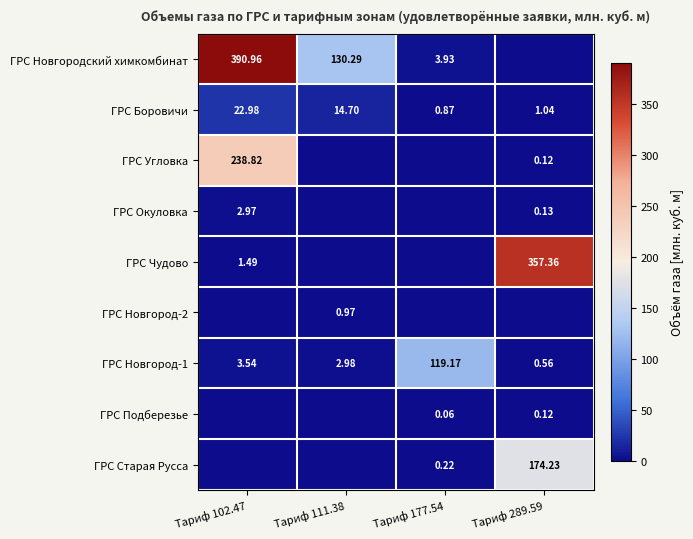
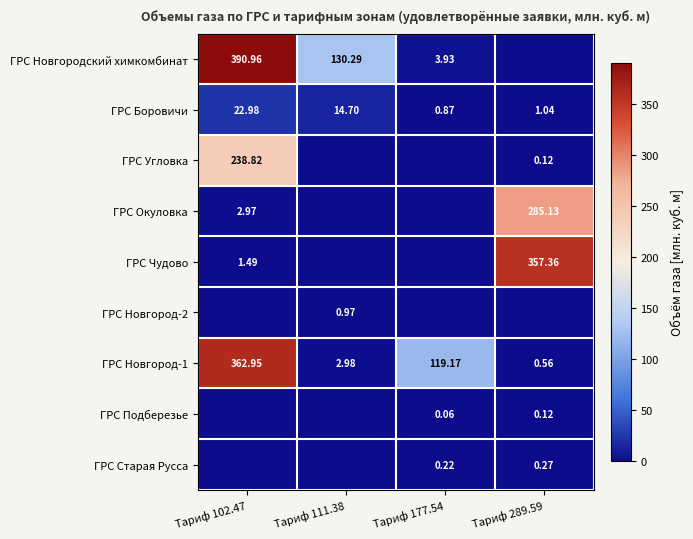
  {
    "ГРС Новгородский химкомбинат": {
      "Тариф 102.47": 390.96,
      "Тариф 111.38": 130.29,
      "Тариф 177.54": 3.93
    },
    "ГРС Боровичи": {
      "Тариф 102.47": 22.98,
      "Тариф 111.38": 14.70,
      "Тариф 177.54": 0.87,
      "Тариф 289.59": 1.04
    },
    "ГРС Угловка": {
      "Тариф 102.47": 238.82,
      "Тариф 289.59": 0.12
    },
    "ГРС Окуловка": {
      "Тариф 102.47": 2.97,
-     "Тариф 289.59": 0.13
+     "Тариф 289.59": 285.13
    },
    "ГРС Чудово": {
      "Тариф 102.47": 1.49,
      "Тариф 289.59": 357.36
    },
    "ГРС Новгород-2": {
      "Тариф 111.38": 0.97
    },
    "ГРС Новгород-1": {
-     "Тариф 102.47": 3.54,
+     "Тариф 102.47": 362.95,
      "Тариф 111.38": 2.98,
      "Тариф 177.54": 119.17,
      "Тариф 289.59": 0.56
    },
    "ГРС Подберезье": {
      "Тариф 177.54": 0.06,
      "Тариф 289.59": 0.12
    },
    "ГРС Старая Русса": {
      "Тариф 177.54": 0.22,
-     "Тариф 289.59": 174.23
+     "Тариф 289.59": 0.27
    }
  }
